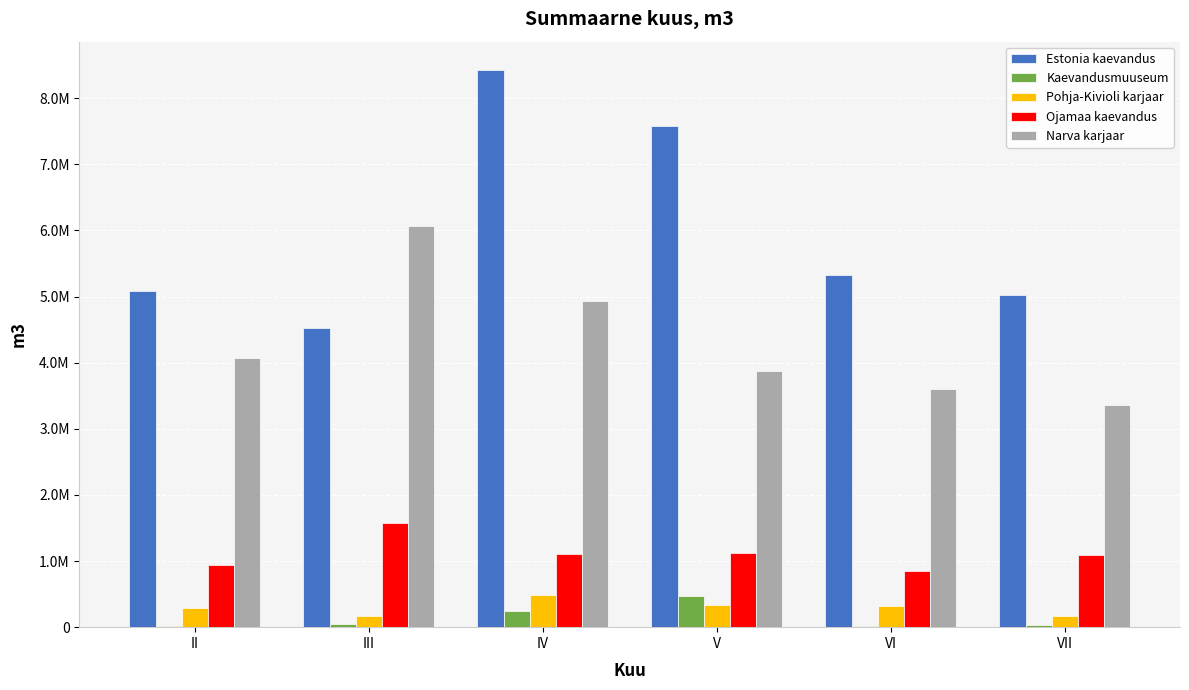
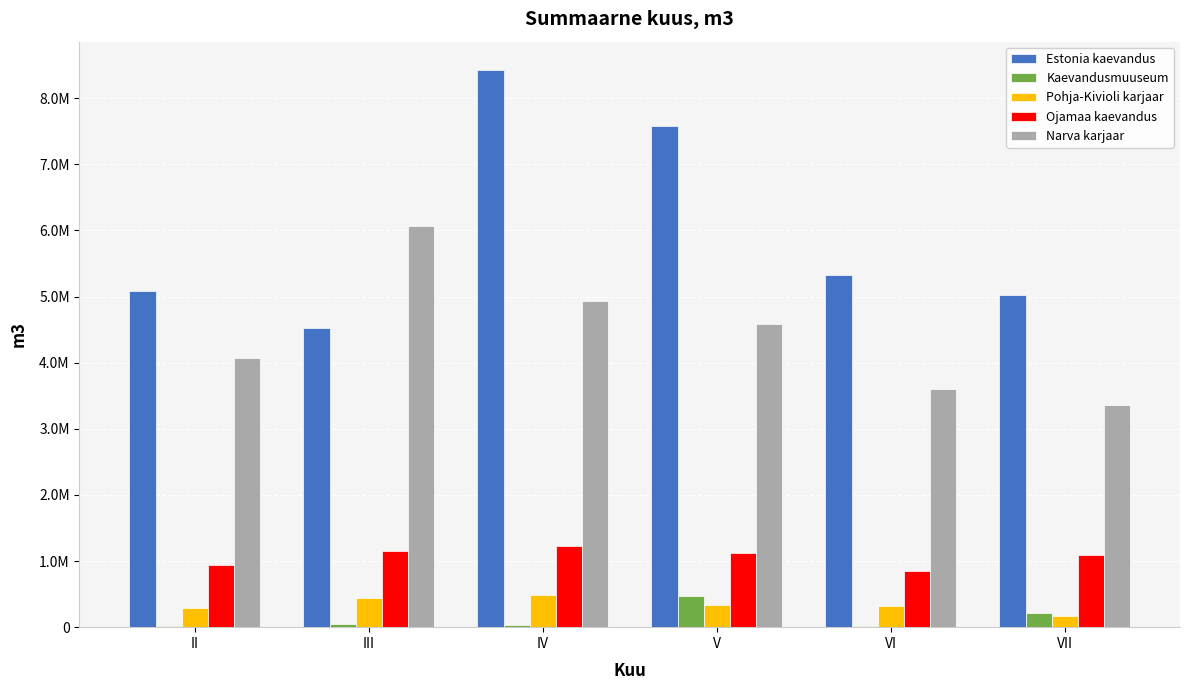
  {
    "Estonia kaevandus": {
      "II": 5100000,
      "III": 4500000,
      "IV": 8400000,
      "V": 7600000,
      "VI": 5300000,
      "VII": 5000000
    },
    "Kaevandusmuuseum": {
      "III": 0,
-     "IV": 200000,
+     "IV": 0,
      "V": 500000,
-     "VII": 0
+     "VII": 200000
    },
    "Pohja-Kivioli karjaar": {
      "II": 300000,
-     "III": 200000,
+     "III": 400000,
      "IV": 500000,
      "V": 300000,
      "VI": 300000,
      "VII": 200000
    },
    "Ojamaa kaevandus": {
      "II": 900000,
-     "III": 1600000,
-     "IV": 1100000,
+     "III": 1200000,
+     "IV": 1200000,
      "V": 1100000,
      "VI": 800000,
      "VII": 1100000
    },
    "Narva karjaar": {
      "II": 4100000,
      "III": 6100000,
      "IV": 4900000,
-     "V": 3900000,
+     "V": 4600000,
      "VI": 3600000,
      "VII": 3400000
    }
  }
